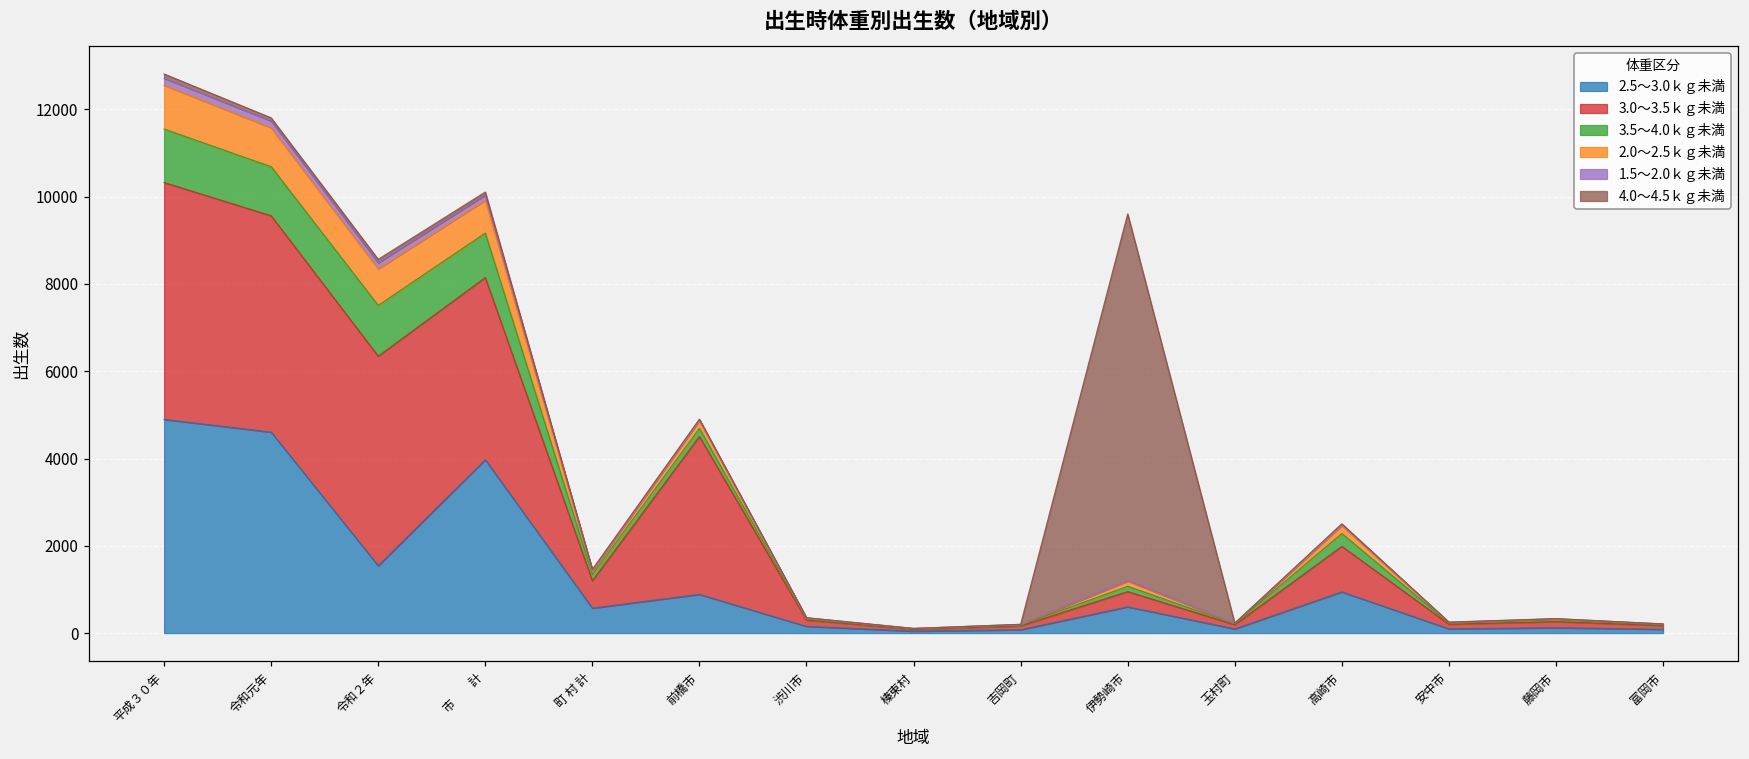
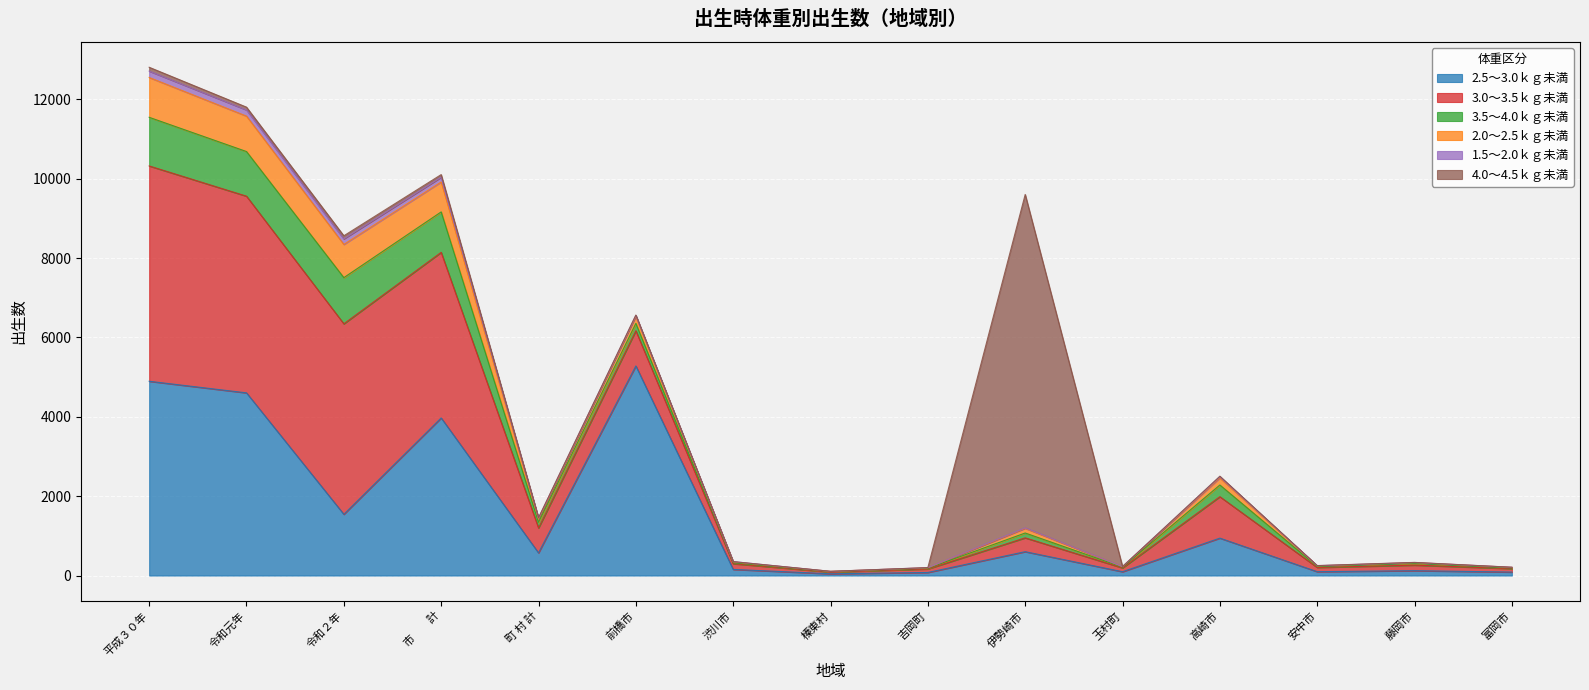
  {
    "2.5～3.0ｋｇ未満": {
      "平成３０年": 4900,
      "令和元年": 4600,
      "令和２年": 1500,
      "市 計": 4000,
      "町 村 計": 600,
-     "前橋市": 900,
+     "前橋市": 5300,
      "渋川市": 200,
      "吉岡町": 100,
      "伊勢崎市": 600,
      "玉村町": 100,
      "高崎市": 900,
      "安中市": 100,
      "藤岡市": 100,
      "富岡市": 100
    },
    "3.0～3.5ｋｇ未満": {
      "平成３０年": 5400,
      "令和元年": 5000,
      "令和２年": 4800,
      "市 計": 4200,
      "町 村 計": 600,
-     "前橋市": 3600,
+     "前橋市": 900,
      "伊勢崎市": 300,
      "高崎市": 1000
    },
    "3.5～4.0ｋｇ未満": {
      "平成３０年": 1200,
      "令和元年": 1100,
      "令和２年": 1200,
      "市 計": 1000,
      "町 村 計": 100,
      "前橋市": 200,
      "伊勢崎市": 100,
      "高崎市": 300
    },
    "2.0～2.5ｋｇ未満": {
      "平成３０年": 1000,
      "令和元年": 900,
      "令和２年": 800,
      "市 計": 800
    },
    "1.5～2.0ｋｇ未満": {
      "平成３０年": 200,
      "令和元年": 200,
      "令和２年": 100,
      "市 計": 100
    },
    "4.0～4.5ｋｇ未満": {
      "平成３０年": 100,
      "令和元年": 100,
      "令和２年": 100,
      "市 計": 100,
      "伊勢崎市": 8400
    }
  }
